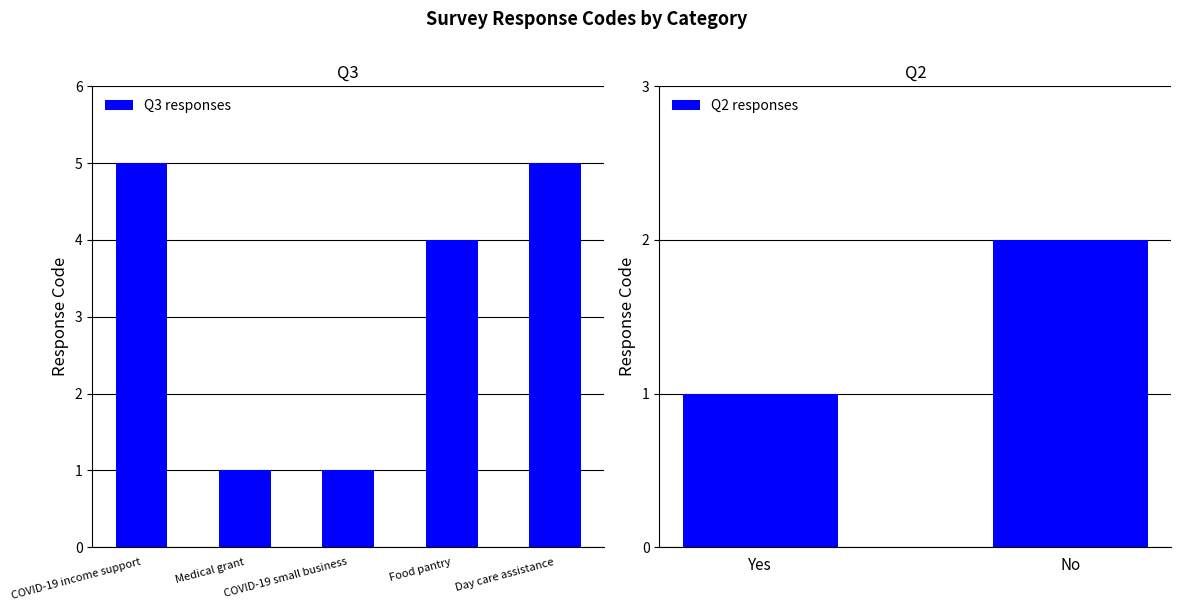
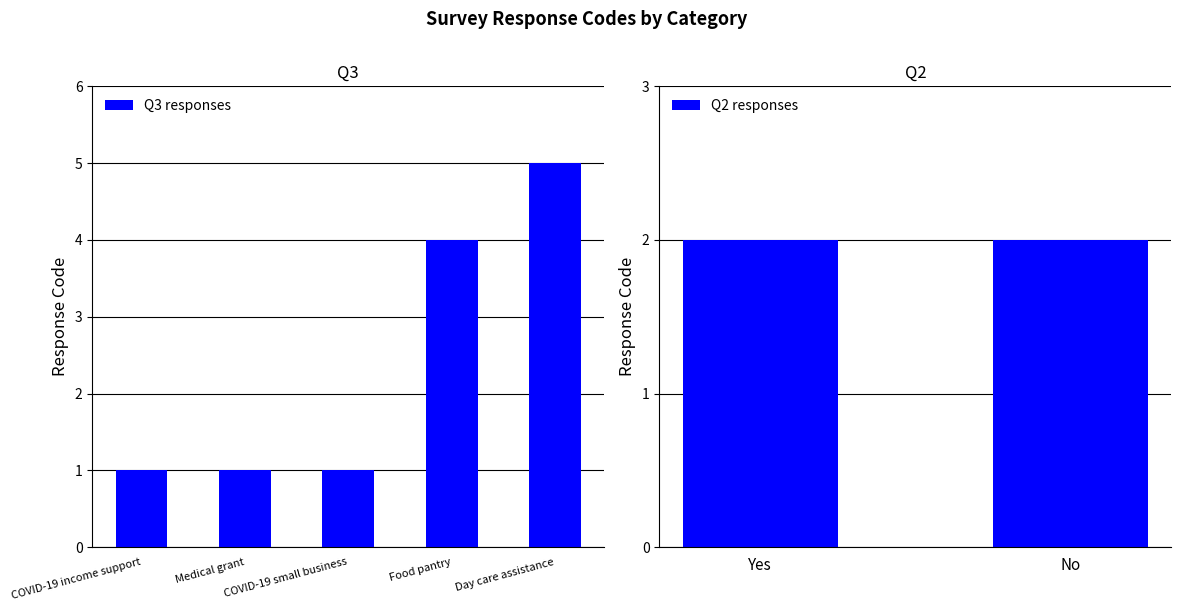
  {
    "Q3": {
-     "COVID-19 income support": 5,
+     "COVID-19 income support": 1,
      "Medical grant": 1,
      "COVID-19 small business": 1,
      "Food pantry": 4,
      "Day care assistance": 5
    },
    "Q2": {
-     "Yes": 1,
+     "Yes": 2,
      "No": 2
    }
  }
